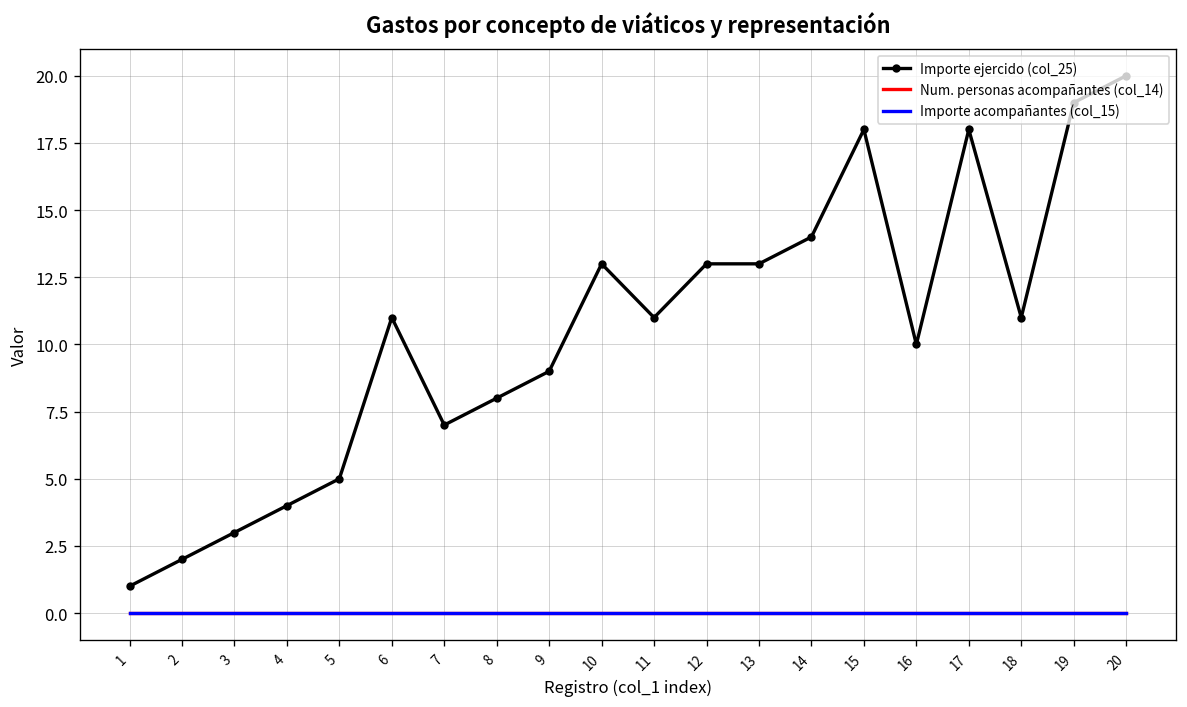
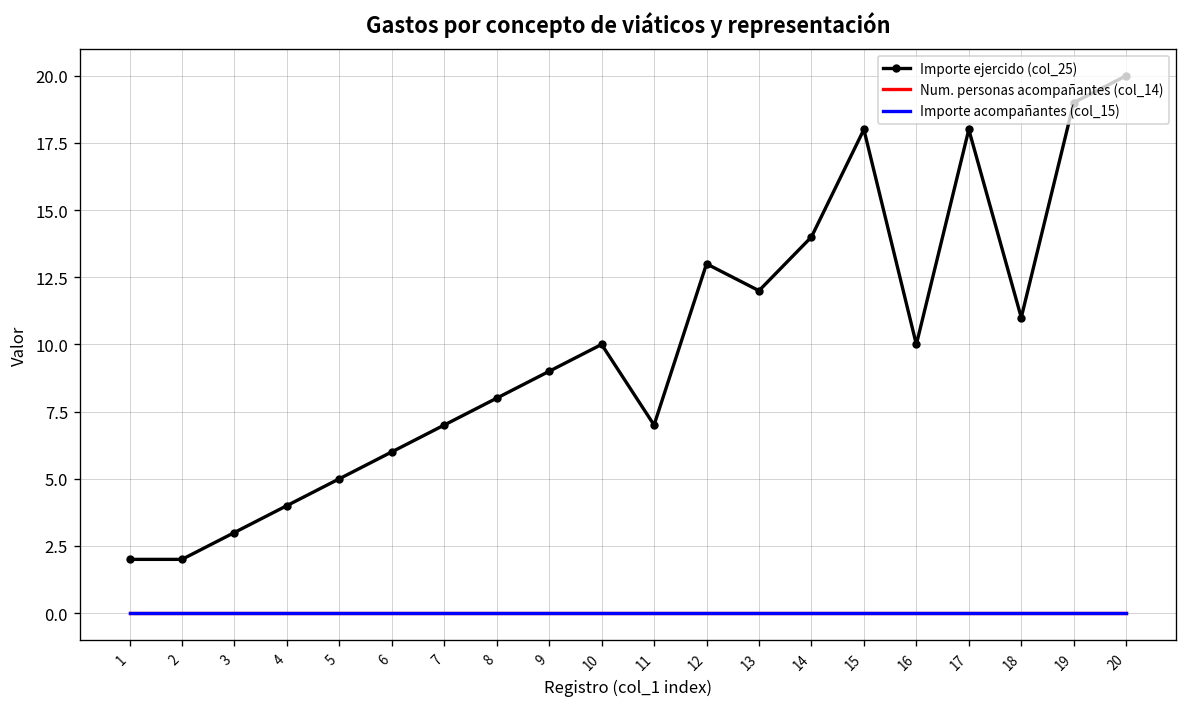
  {
    "Importe ejercido (col_25)": {
-     "1": 1,
+     "1": 2,
      "2": 2,
      "3": 3,
      "4": 4,
      "5": 5,
-     "6": 11,
+     "6": 6,
      "7": 7,
      "8": 8,
      "9": 9,
-     "10": 13,
-     "11": 11,
+     "10": 10,
+     "11": 7,
      "12": 13,
-     "13": 13,
+     "13": 12,
      "14": 14,
      "15": 18,
      "16": 10,
      "17": 18,
      "18": 11
    },
    "Importe acompañantes (col_15)": {
      "1": 0,
      "2": 0,
      "3": 0,
      "4": 0,
      "5": 0,
      "6": 0,
      "7": 0,
      "8": 0,
      "9": 0,
      "10": 0,
      "11": 0,
      "12": 0,
      "13": 0,
      "14": 0,
      "15": 0,
      "16": 0,
      "17": 0,
      "18": 0,
      "19": 0,
      "20": 0
    }
  }
